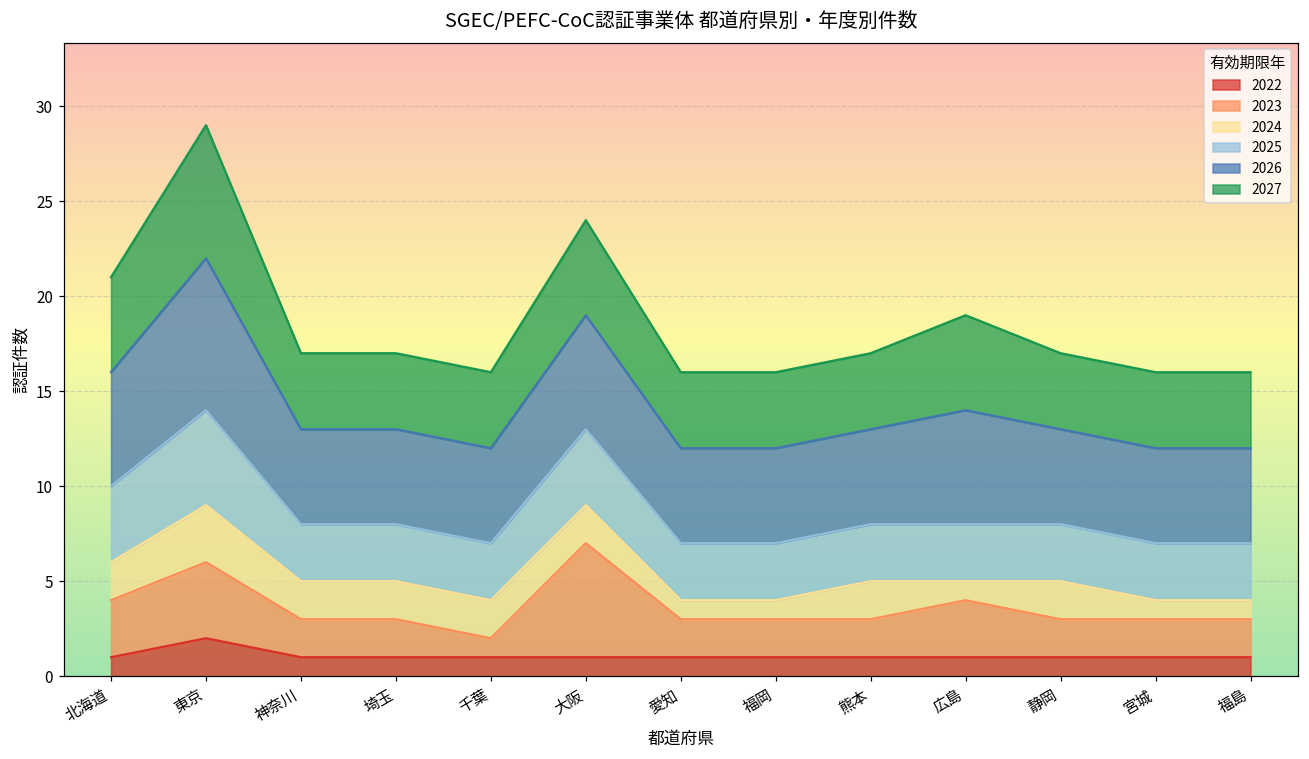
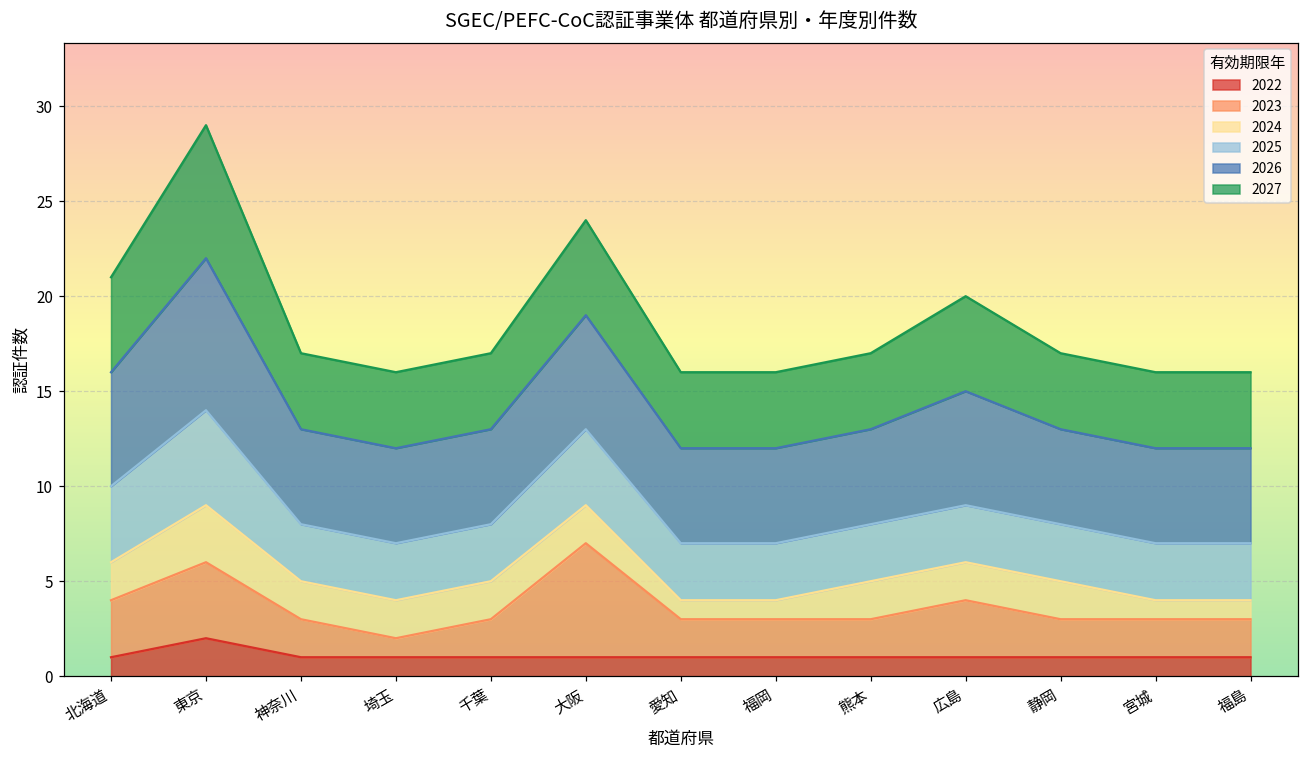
  {
    "2022": {
      "北海道": 1,
      "東京": 2,
      "神奈川": 1,
      "埼玉": 1,
      "千葉": 1,
      "大阪": 1,
      "愛知": 1,
      "福岡": 1,
      "熊本": 1,
      "広島": 1,
      "静岡": 1,
      "宮城": 1,
      "福島": 1
    },
    "2023": {
      "北海道": 4,
      "東京": 6,
      "神奈川": 3,
-     "埼玉": 2,
-     "千葉": 1,
+     "埼玉": 1,
+     "千葉": 2,
      "大阪": 7,
      "愛知": 3,
      "福岡": 3,
      "熊本": 3,
      "広島": 4,
      "静岡": 3,
      "宮城": 3,
      "福島": 3
    },
    "2024": {
      "北海道": 2,
      "東京": 3,
      "神奈川": 2,
      "埼玉": 2,
      "千葉": 2,
      "大阪": 2,
      "愛知": 1,
      "福岡": 1,
      "熊本": 2,
-     "広島": 1,
+     "広島": 2,
      "静岡": 2,
      "宮城": 1,
      "福島": 1
    },
    "2025": {
      "北海道": 4,
      "東京": 5,
      "神奈川": 3,
      "埼玉": 3,
      "千葉": 3,
      "大阪": 4,
      "愛知": 3,
      "福岡": 3,
      "熊本": 3,
      "広島": 3,
      "静岡": 3,
      "宮城": 3,
      "福島": 3
    },
    "2026": {
      "北海道": 6,
      "東京": 8,
      "神奈川": 5,
      "埼玉": 5,
      "千葉": 5,
      "大阪": 6,
      "愛知": 5,
      "福岡": 5,
      "熊本": 5,
      "広島": 6,
      "静岡": 5,
      "宮城": 5,
      "福島": 5
    },
    "2027": {
      "北海道": 5,
      "東京": 7,
      "神奈川": 4,
      "埼玉": 4,
      "千葉": 4,
      "大阪": 5,
      "愛知": 4,
      "福岡": 4,
      "熊本": 4,
      "広島": 5,
      "静岡": 4,
      "宮城": 4,
      "福島": 4
    }
  }
